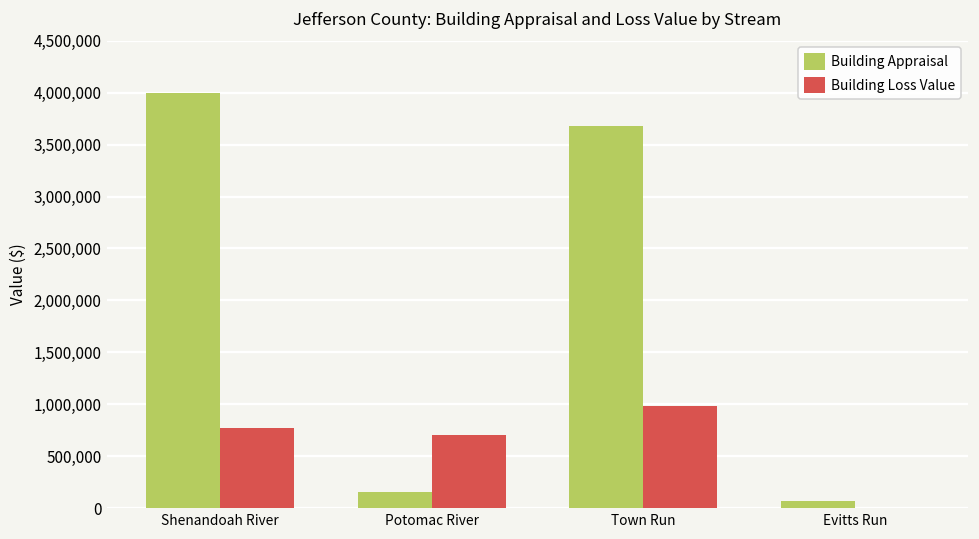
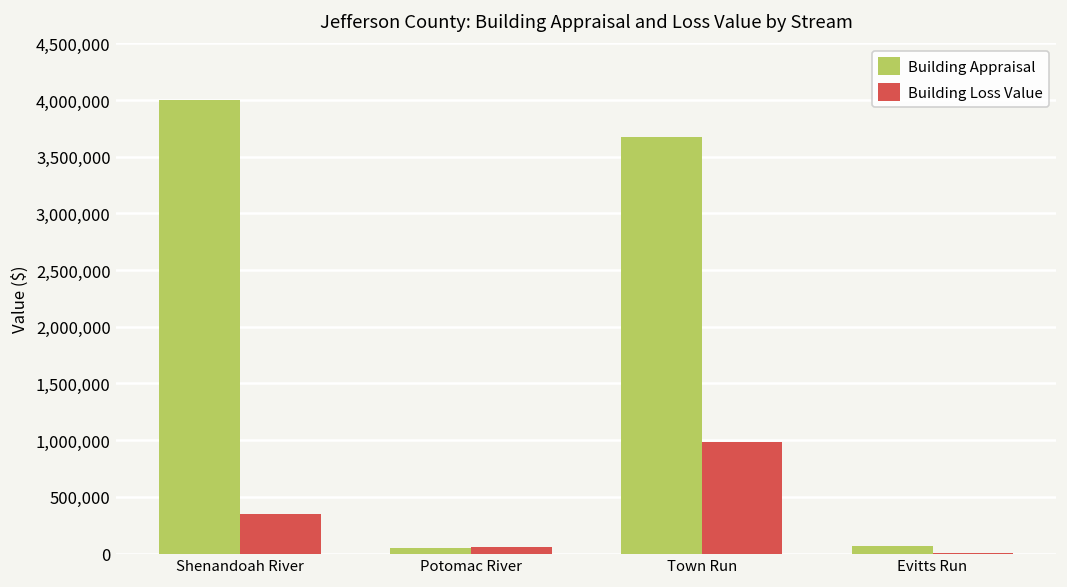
  {
    "Building Appraisal": {
      "Shenandoah River": "4,000,000",
-     "Potomac River": "200,000",
+     "Potomac River": "0",
      "Town Run": "3,700,000",
      "Evitts Run": "100,000"
    },
    "Building Loss Value": {
-     "Shenandoah River": "800,000",
-     "Potomac River": "700,000",
+     "Shenandoah River": "300,000",
+     "Potomac River": "100,000",
      "Town Run": "1,000,000"
    }
  }
